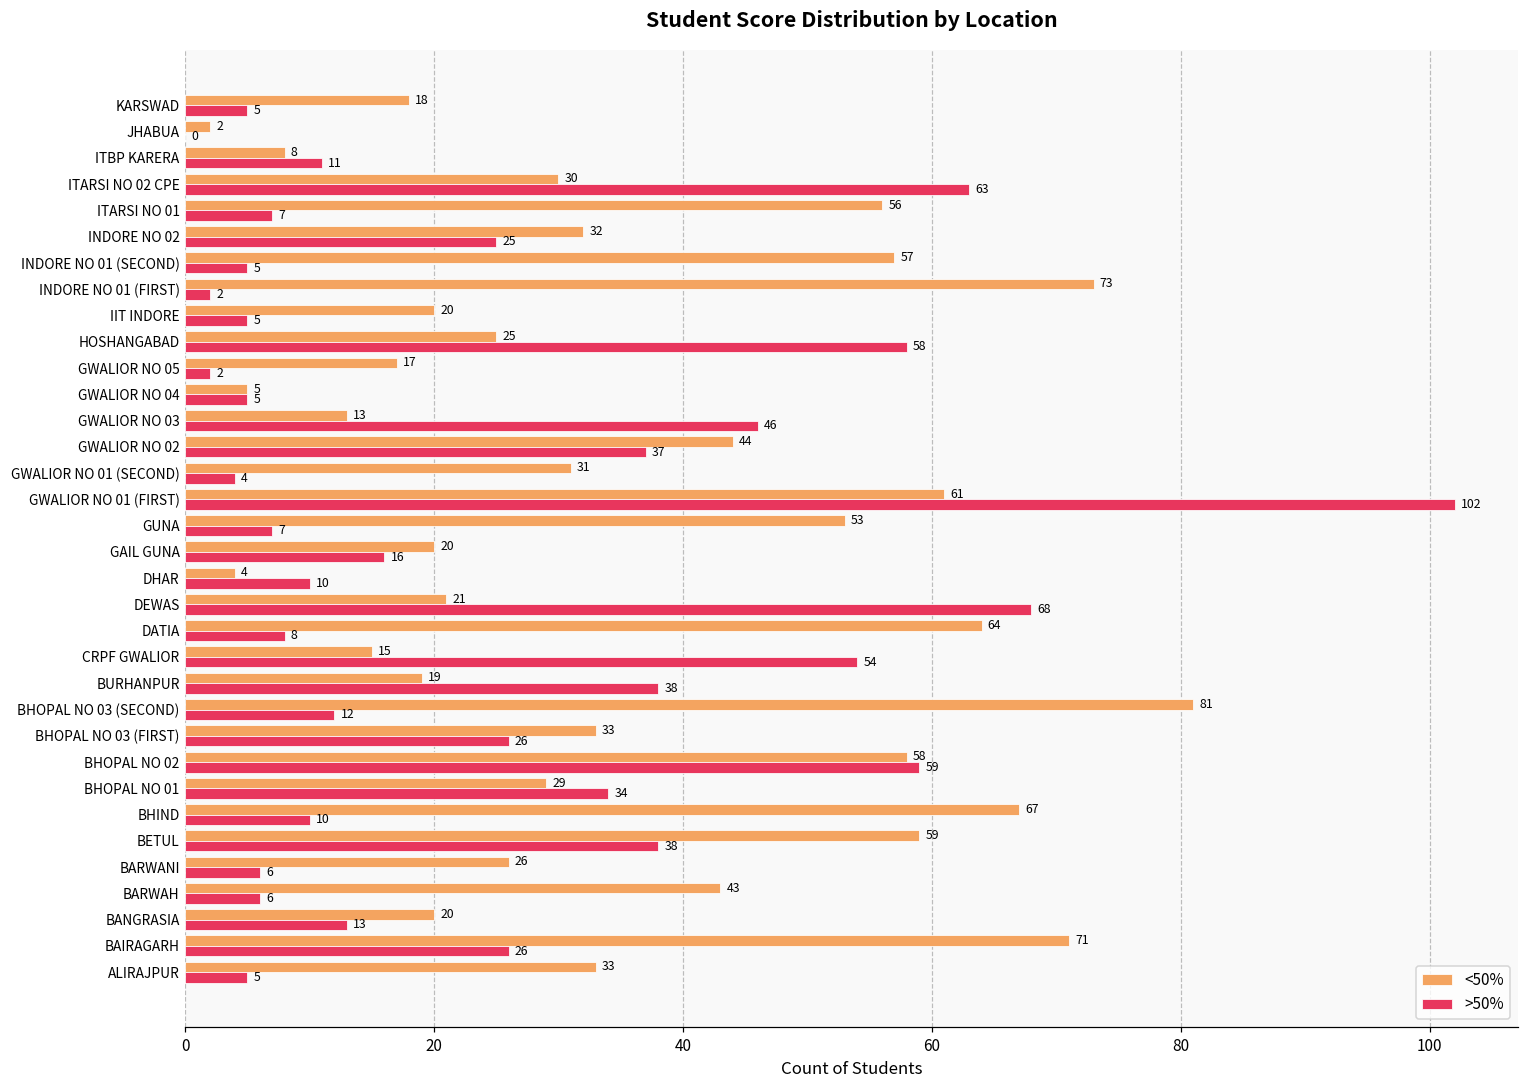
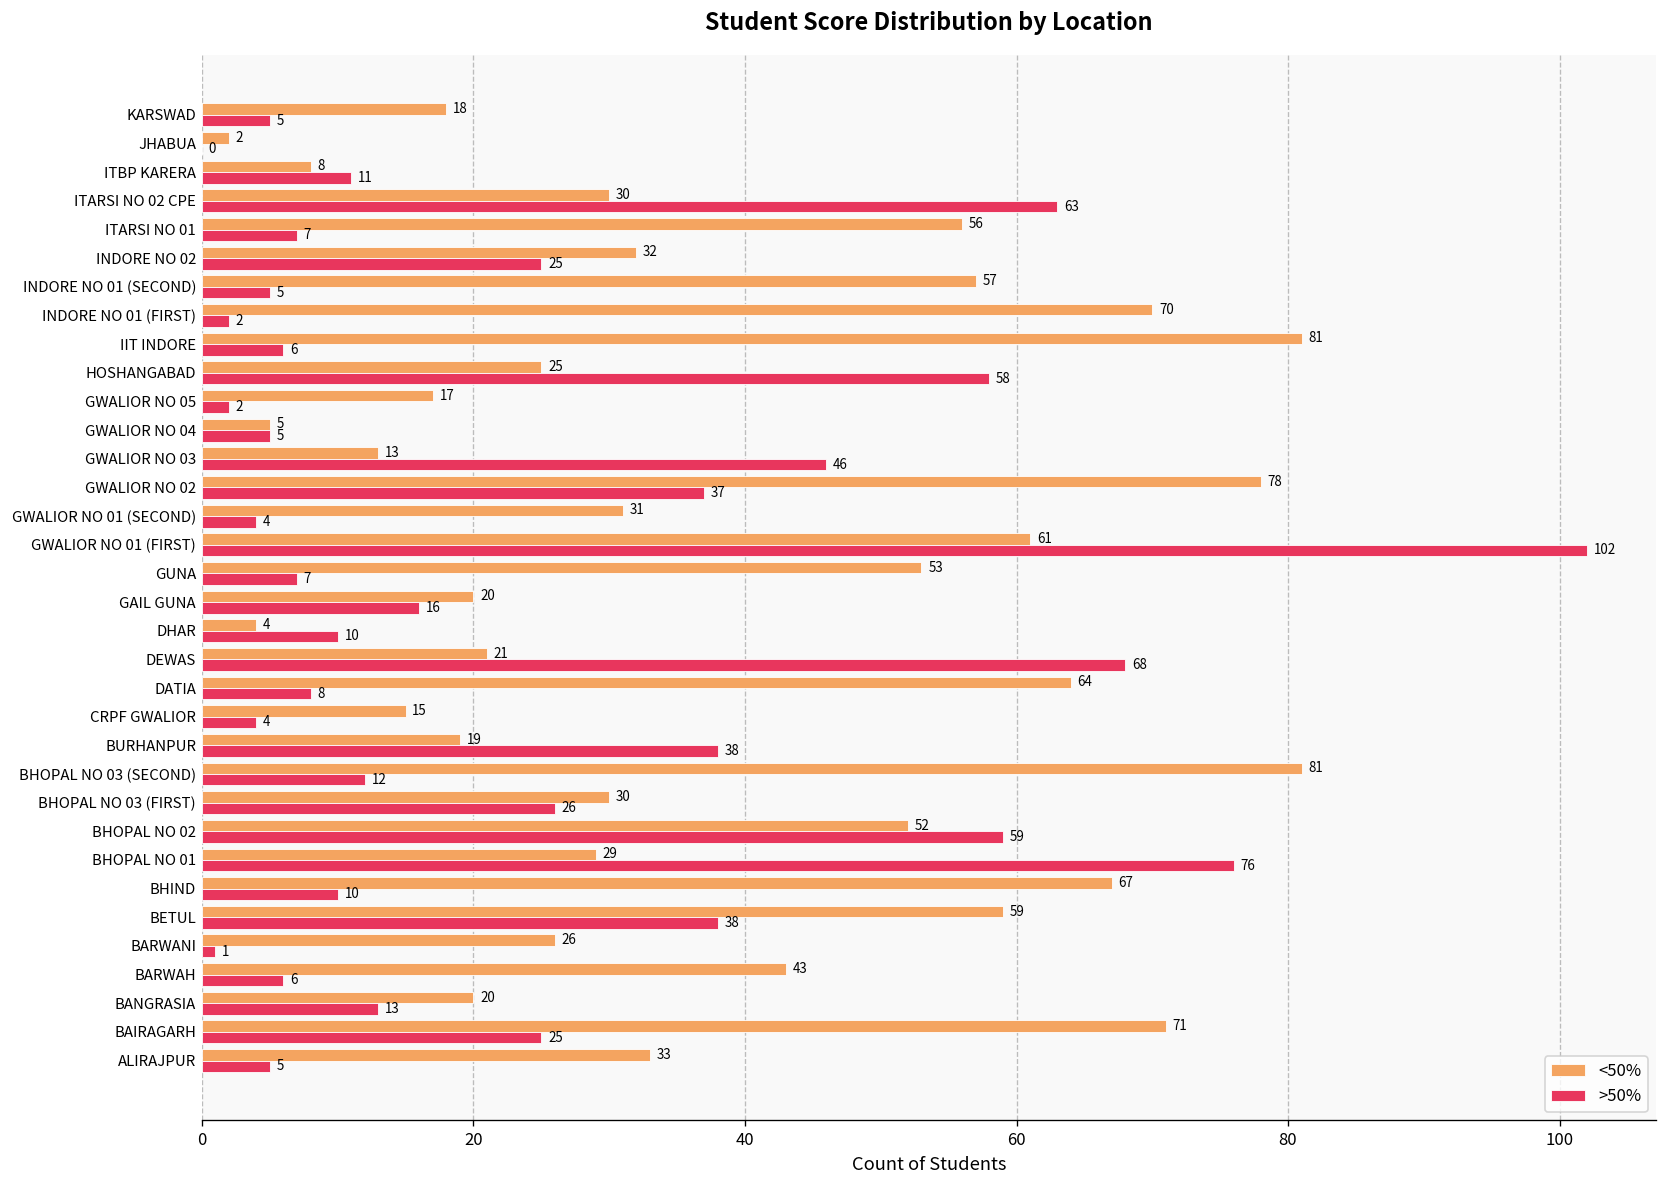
  {
    "<50%": {
      "KARSWAD": 18,
      "JHABUA": 2,
      "ITBP KARERA": 8,
      "ITARSI NO 02 CPE": 30,
      "ITARSI NO 01": 56,
      "INDORE NO 02": 32,
      "INDORE NO 01 (SECOND)": 57,
-     "INDORE NO 01 (FIRST)": 73,
-     "IIT INDORE": 20,
+     "INDORE NO 01 (FIRST)": 70,
+     "IIT INDORE": 81,
      "HOSHANGABAD": 25,
      "GWALIOR NO 05": 17,
      "GWALIOR NO 04": 5,
      "GWALIOR NO 03": 13,
-     "GWALIOR NO 02": 44,
+     "GWALIOR NO 02": 78,
      "GWALIOR NO 01 (SECOND)": 31,
      "GWALIOR NO 01 (FIRST)": 61,
      "GUNA": 53,
      "GAIL GUNA": 20,
      "DHAR": 4,
      "DEWAS": 21,
      "DATIA": 64,
      "CRPF GWALIOR": 15,
      "BURHANPUR": 19,
      "BHOPAL NO 03 (SECOND)": 81,
-     "BHOPAL NO 03 (FIRST)": 33,
-     "BHOPAL NO 02": 58,
+     "BHOPAL NO 03 (FIRST)": 30,
+     "BHOPAL NO 02": 52,
      "BHOPAL NO 01": 29,
      "BHIND": 67,
      "BETUL": 59,
      "BARWANI": 26,
      "BARWAH": 43,
      "BANGRASIA": 20,
      "BAIRAGARH": 71,
      "ALIRAJPUR": 33
    },
    ">50%": {
      "KARSWAD": 5,
      "JHABUA": 0,
      "ITBP KARERA": 11,
      "ITARSI NO 02 CPE": 63,
      "ITARSI NO 01": 7,
      "INDORE NO 02": 25,
      "INDORE NO 01 (SECOND)": 5,
      "INDORE NO 01 (FIRST)": 2,
-     "IIT INDORE": 5,
+     "IIT INDORE": 6,
      "HOSHANGABAD": 58,
      "GWALIOR NO 05": 2,
      "GWALIOR NO 04": 5,
      "GWALIOR NO 03": 46,
      "GWALIOR NO 02": 37,
      "GWALIOR NO 01 (SECOND)": 4,
      "GWALIOR NO 01 (FIRST)": 102,
      "GUNA": 7,
      "GAIL GUNA": 16,
      "DHAR": 10,
      "DEWAS": 68,
      "DATIA": 8,
-     "CRPF GWALIOR": 54,
+     "CRPF GWALIOR": 4,
      "BURHANPUR": 38,
      "BHOPAL NO 03 (SECOND)": 12,
      "BHOPAL NO 03 (FIRST)": 26,
      "BHOPAL NO 02": 59,
-     "BHOPAL NO 01": 34,
+     "BHOPAL NO 01": 76,
      "BHIND": 10,
      "BETUL": 38,
-     "BARWANI": 6,
+     "BARWANI": 1,
      "BARWAH": 6,
      "BANGRASIA": 13,
-     "BAIRAGARH": 26,
+     "BAIRAGARH": 25,
      "ALIRAJPUR": 5
    }
  }
